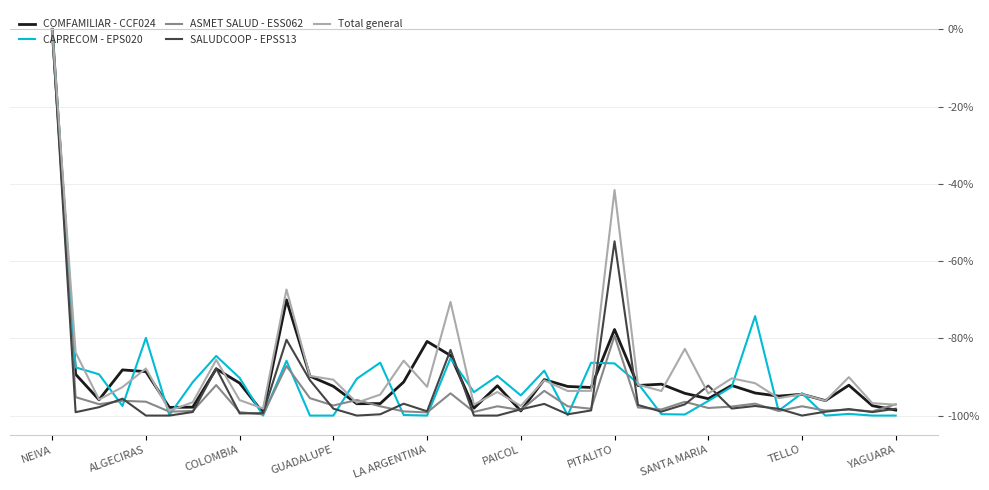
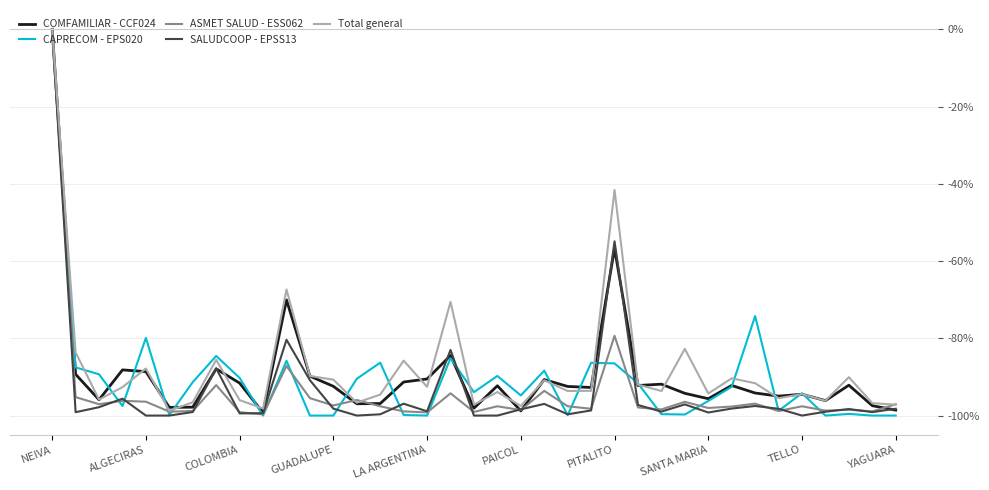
  {
    "COMFAMILIAR - CCF024": {
      "ALGECIRAS": "-89%",
      "COLOMBIA": "-92%",
      "GUADALUPE": "-92%",
-     "LA ARGENTINA": "-81%",
-     "PITALITO": "-78%"
+     "LA ARGENTINA": "-91%",
+     "PITALITO": "-57%"
    },
    "CAPRECOM - EPS020": {
      "ALGECIRAS": "-80%",
      "COLOMBIA": "-90%",
      "GUADALUPE": "-100%",
      "LA ARGENTINA": "-100%",
      "PAICOL": "-95%",
      "PITALITO": "-86%",
      "YAGUARA": "-100%"
    },
    "SALUDCOOP - EPSS13": {
      "ALGECIRAS": "-100%",
      "GUADALUPE": "-98%",
      "PITALITO": "-55%",
-     "SANTA MARIA": "-92%",
+     "SANTA MARIA": "-99%",
      "TELLO": "-100%"
    }
  }
